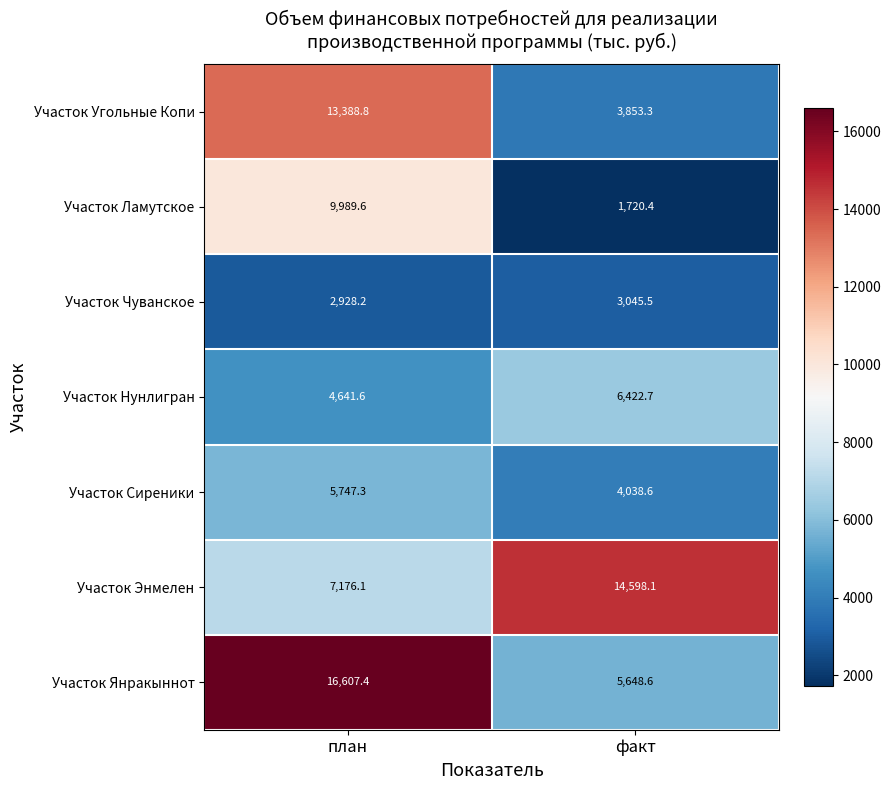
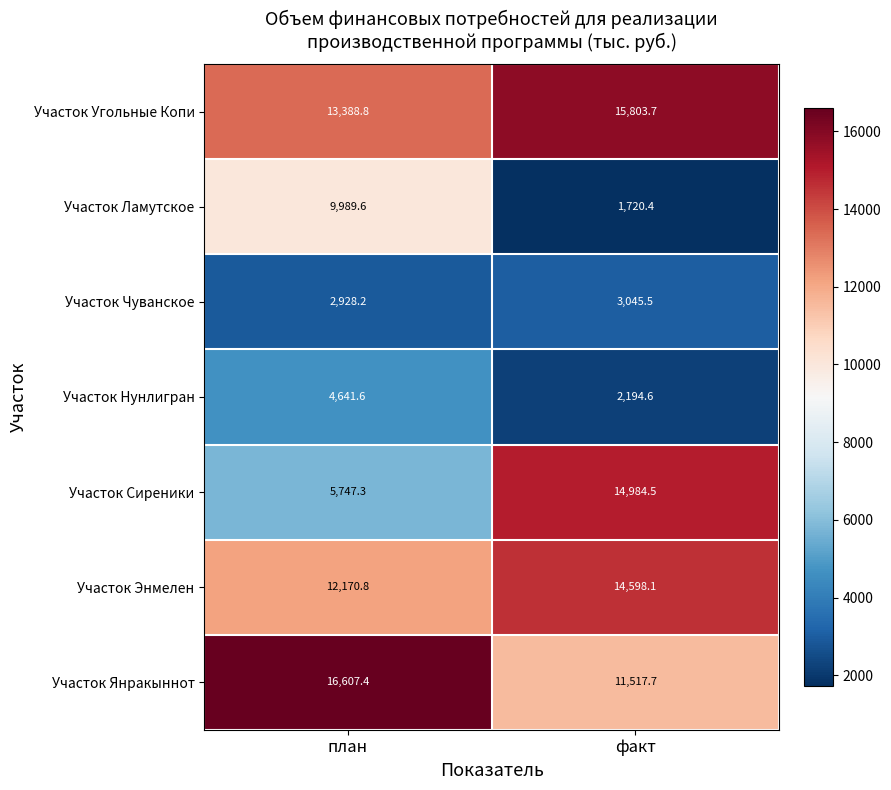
  {
    "Участок Угольные Копи": {
      "план": "13,388.8",
-     "факт": "3,853.3"
+     "факт": "15,803.7"
    },
    "Участок Ламутское": {
      "план": "9,989.6",
      "факт": "1,720.4"
    },
    "Участок Чуванское": {
      "план": "2,928.2",
      "факт": "3,045.5"
    },
    "Участок Нунлигран": {
      "план": "4,641.6",
-     "факт": "6,422.7"
+     "факт": "2,194.6"
    },
    "Участок Сиреники": {
      "план": "5,747.3",
-     "факт": "4,038.6"
+     "факт": "14,984.5"
    },
    "Участок Энмелен": {
-     "план": "7,176.1",
+     "план": "12,170.8",
      "факт": "14,598.1"
    },
    "Участок Янракыннот": {
      "план": "16,607.4",
-     "факт": "5,648.6"
+     "факт": "11,517.7"
    }
  }
